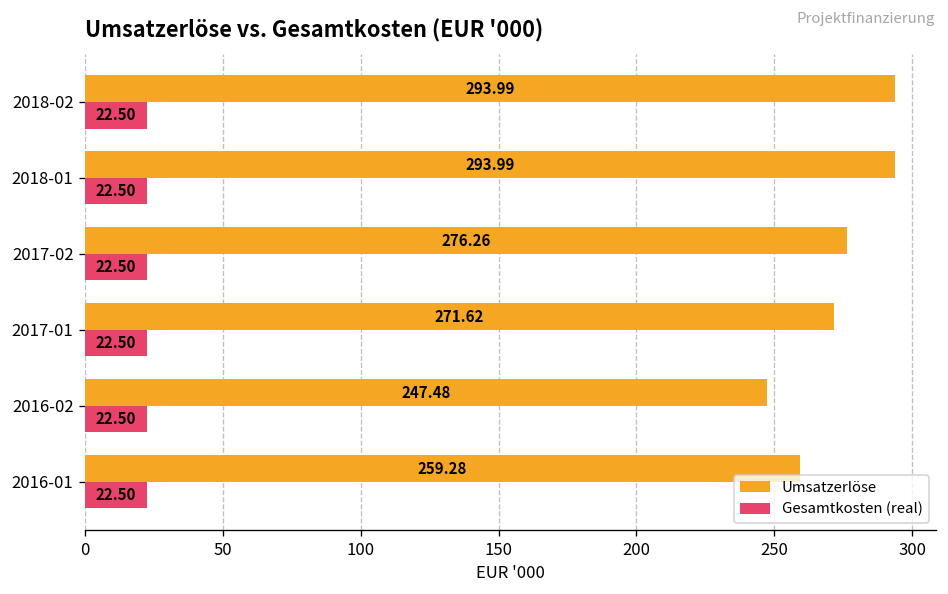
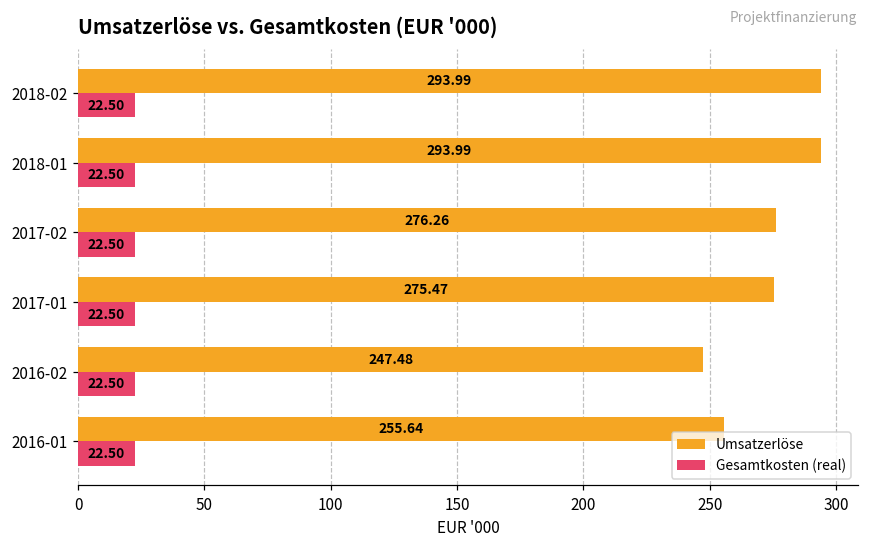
  {
    "Umsatzerlöse": {
      "2018-02": 293.99,
      "2018-01": 293.99,
      "2017-02": 276.26,
-     "2017-01": 271.62,
+     "2017-01": 275.47,
      "2016-02": 247.48,
-     "2016-01": 259.28
+     "2016-01": 255.64
    },
    "Gesamtkosten (real)": {
      "2018-02": 22.50,
      "2018-01": 22.50,
      "2017-02": 22.50,
      "2017-01": 22.50,
      "2016-02": 22.50,
      "2016-01": 22.50
    }
  }
